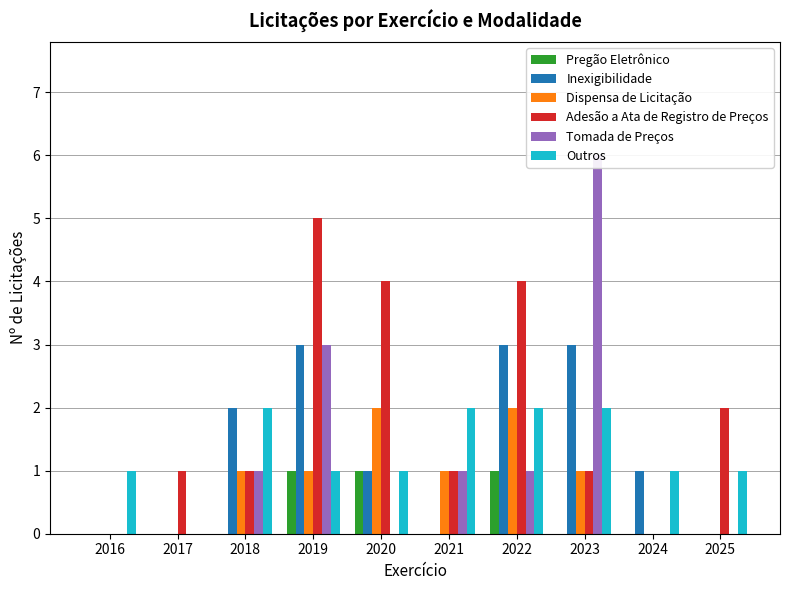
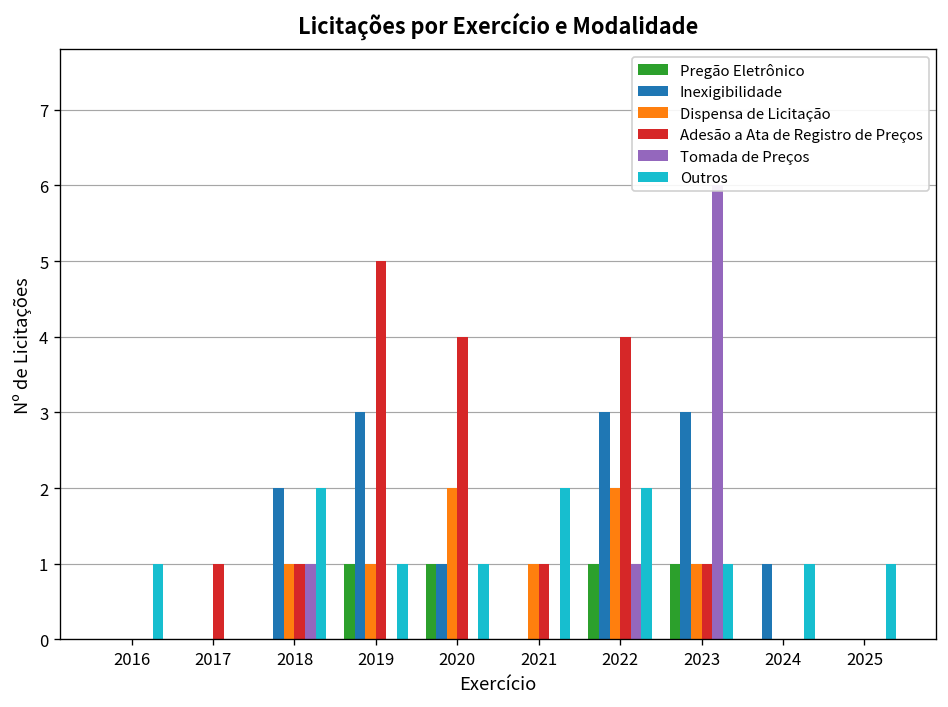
  {
    "Pregão Eletrônico": {
      "2016": 0,
      "2017": 0,
      "2018": 0,
      "2019": 1,
      "2020": 1,
      "2021": 0,
      "2022": 1,
-     "2023": 0,
+     "2023": 1,
      "2024": 0,
      "2025": 0
    },
    "Inexigibilidade": {
      "2016": 0,
      "2017": 0,
      "2018": 2,
      "2019": 3,
      "2020": 1,
      "2021": 0,
      "2022": 3,
      "2023": 3,
      "2024": 1,
      "2025": 0
    },
    "Dispensa de Licitação": {
      "2016": 0,
      "2017": 0,
      "2018": 1,
      "2019": 1,
      "2020": 2,
      "2021": 1,
      "2022": 2,
      "2023": 1,
      "2024": 0,
      "2025": 0
    },
    "Adesão a Ata de Registro de Preços": {
      "2016": 0,
      "2017": 1,
      "2018": 1,
      "2019": 5,
      "2020": 4,
      "2021": 1,
      "2022": 4,
      "2023": 1,
      "2024": 0,
-     "2025": 2
+     "2025": 0
    },
    "Tomada de Preços": {
      "2016": 0,
      "2017": 0,
      "2018": 1,
-     "2019": 3,
+     "2019": 0,
      "2020": 0,
-     "2021": 1,
+     "2021": 0,
      "2022": 1,
      "2024": 0,
      "2025": 0
    },
    "Outros": {
      "2016": 1,
      "2017": 0,
      "2018": 2,
      "2019": 1,
      "2020": 1,
      "2021": 2,
      "2022": 2,
-     "2023": 2,
+     "2023": 1,
      "2024": 1,
      "2025": 1
    }
  }
